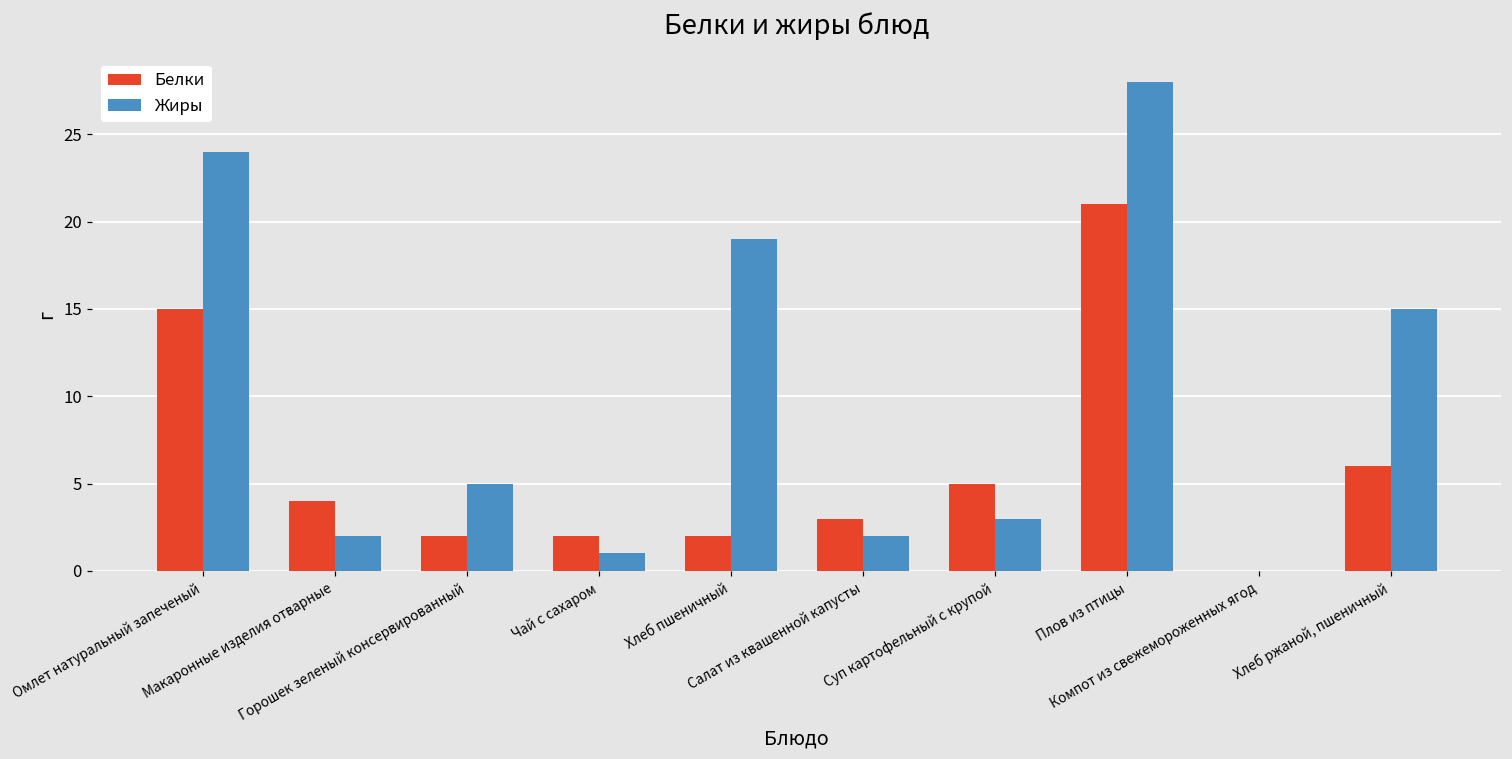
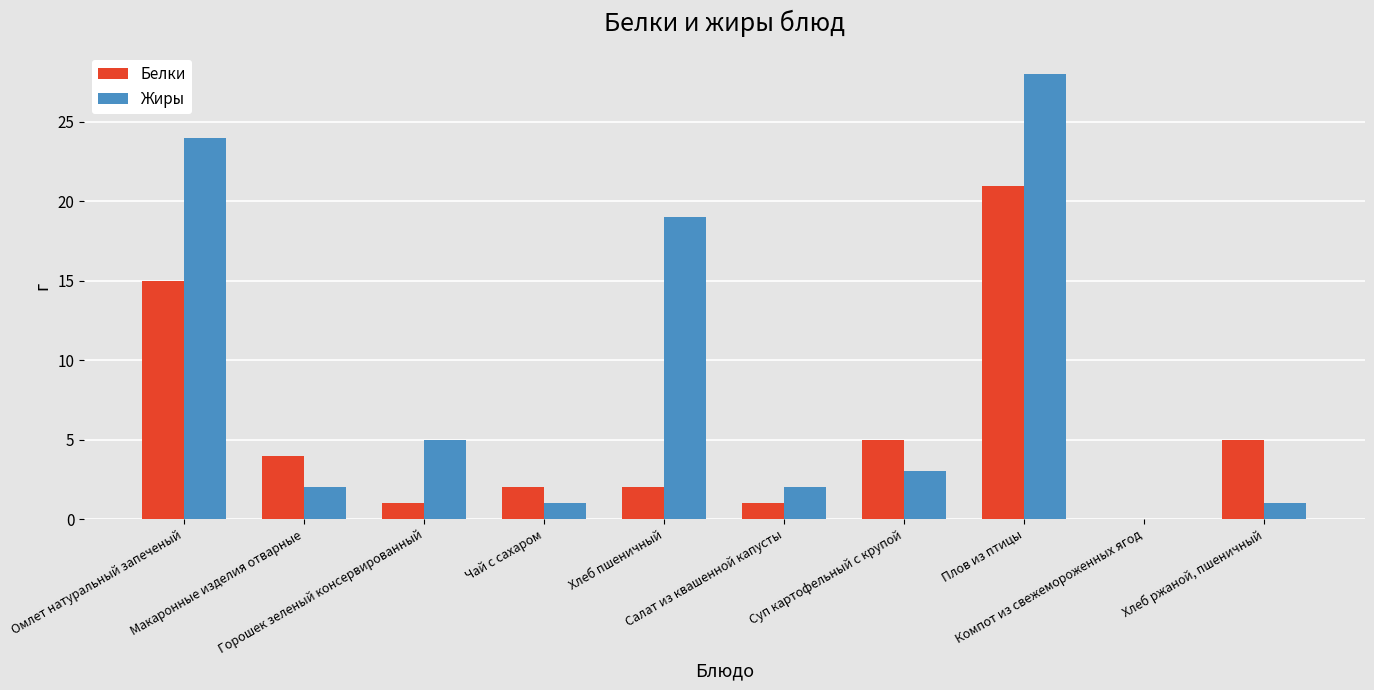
  {
    "Белки": {
      "Омлет натуральный запеченый": 15,
      "Макаронные изделия отварные": 4,
-     "Горошек зеленый консервированный": 2,
+     "Горошек зеленый консервированный": 1,
      "Чай с сахаром": 2,
      "Хлеб пшеничный": 2,
-     "Салат из квашенной капусты": 3,
+     "Салат из квашенной капусты": 1,
      "Суп картофельный с крупой": 5,
      "Плов из птицы": 21,
      "Компот из свежемороженных ягод": 0,
-     "Хлеб ржаной, пшеничный": 6
+     "Хлеб ржаной, пшеничный": 5
    },
    "Жиры": {
      "Омлет натуральный запеченый": 24,
      "Макаронные изделия отварные": 2,
      "Горошек зеленый консервированный": 5,
      "Чай с сахаром": 1,
      "Хлеб пшеничный": 19,
      "Салат из квашенной капусты": 2,
      "Суп картофельный с крупой": 3,
      "Плов из птицы": 28,
      "Компот из свежемороженных ягод": 0,
-     "Хлеб ржаной, пшеничный": 15
+     "Хлеб ржаной, пшеничный": 1
    }
  }
